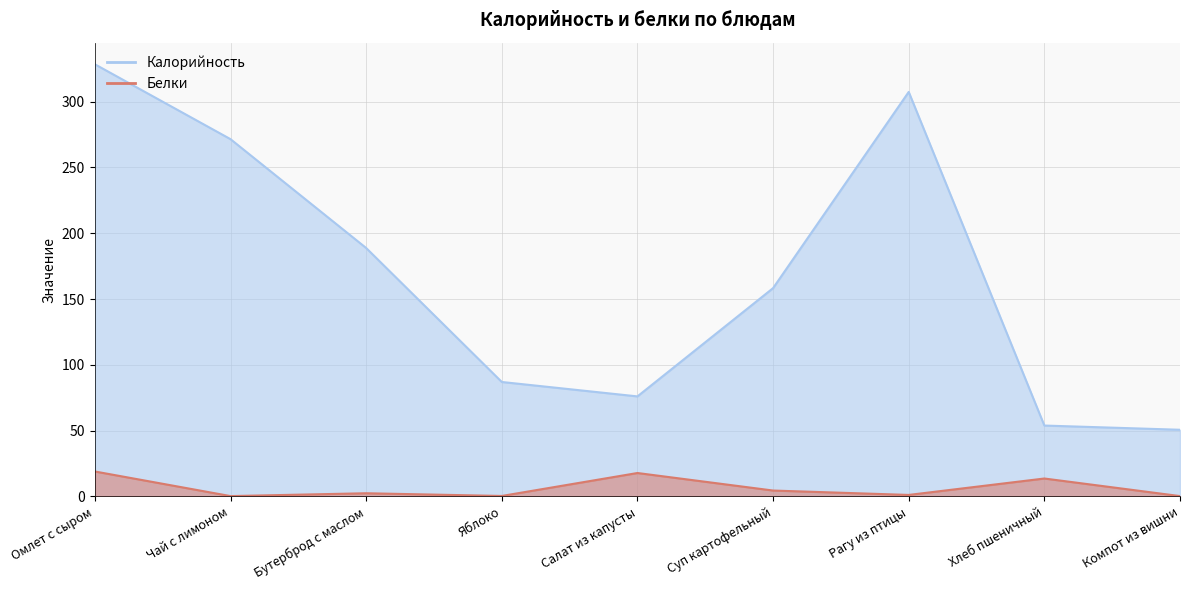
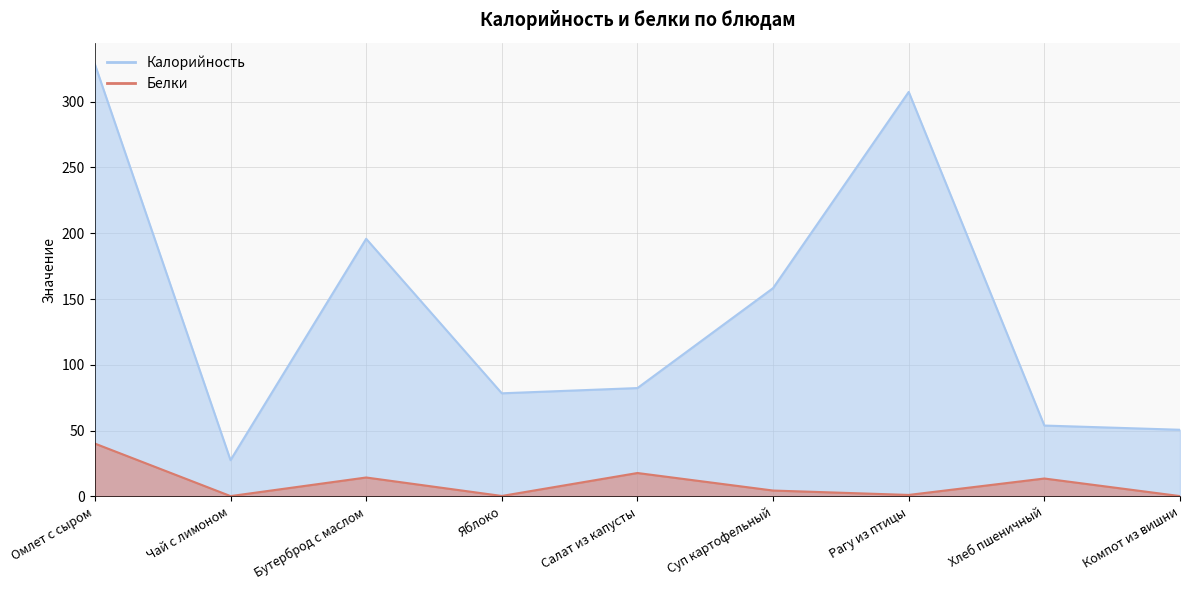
  {
    "Калорийность": {
      "Омлет с сыром": 328,
-     "Чай с лимоном": 272,
-     "Бутерброд с маслом": 189,
-     "Яблоко": 87,
-     "Салат из капусты": 76,
+     "Чай с лимоном": 28,
+     "Бутерброд с маслом": 196,
+     "Яблоко": 78,
+     "Салат из капусты": 82,
      "Суп картофельный": 158,
      "Рагу из птицы": 307,
      "Хлеб пшеничный": 54,
      "Компот из вишни": 51
    },
    "Белки": {
-     "Омлет с сыром": 19,
+     "Омлет с сыром": 40,
      "Чай с лимоном": 0,
-     "Бутерброд с маслом": 2,
+     "Бутерброд с маслом": 14,
      "Яблоко": 0,
      "Салат из капусты": 18,
      "Суп картофельный": 5,
      "Рагу из птицы": 1,
      "Хлеб пшеничный": 14,
      "Компот из вишни": 0
    }
  }
